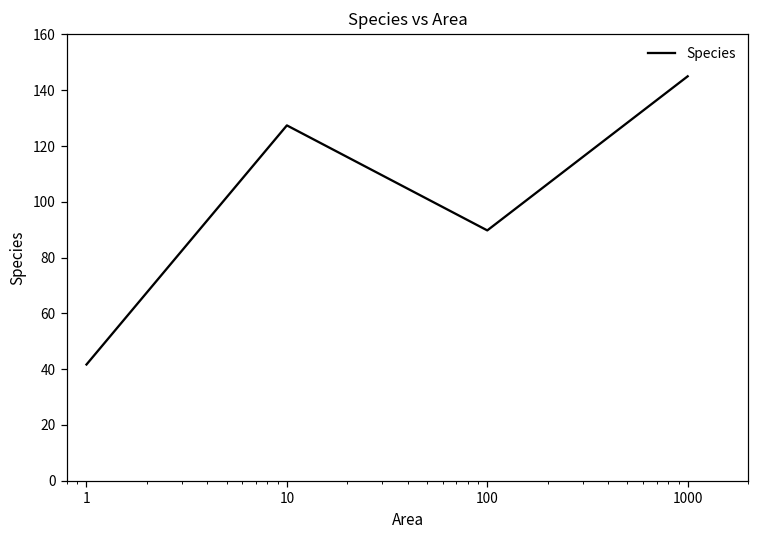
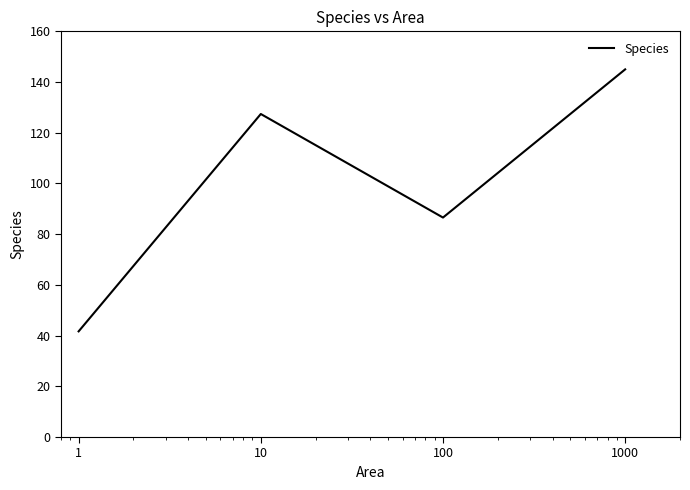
  {
    "1": 42,
    "10": 127,
-   "100": 90,
+   "100": 87,
    "1000": 145
  }
